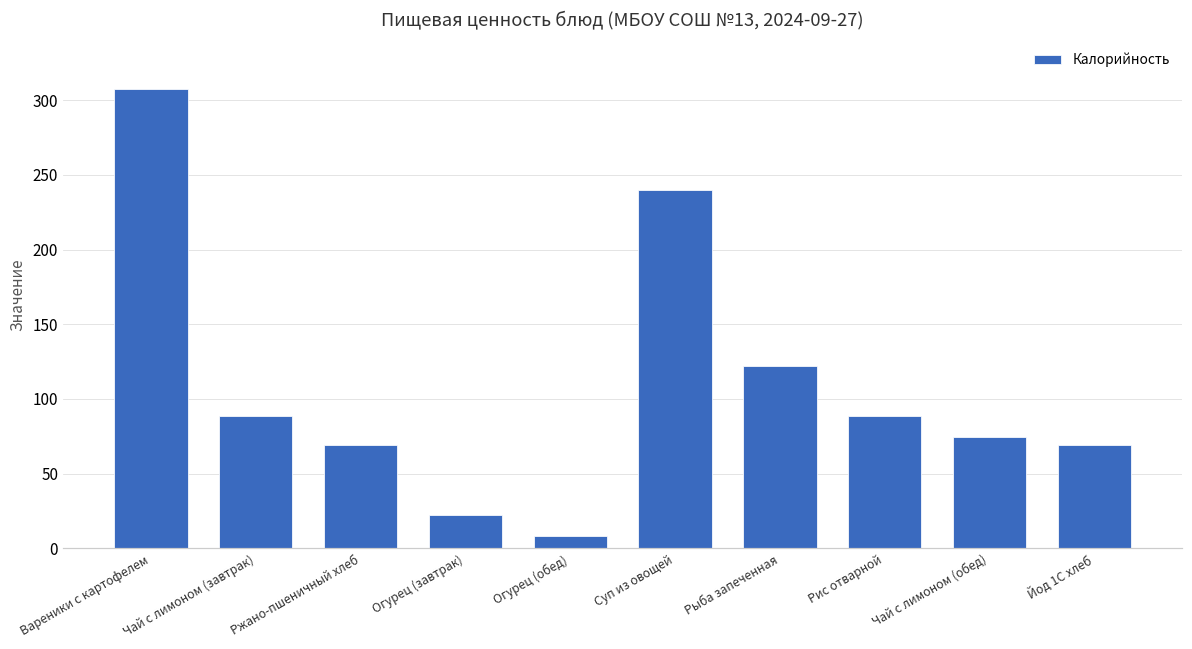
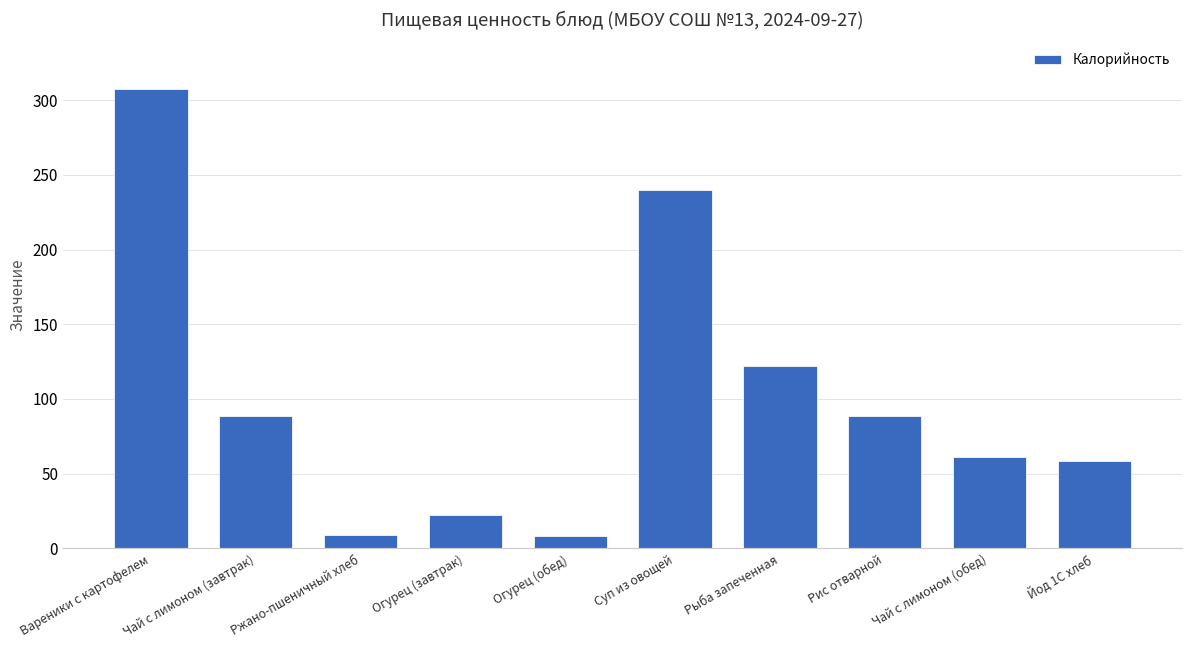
  {
    "Вареники с картофелем": 308,
    "Чай с лимоном (завтрак)": 88,
-   "Ржано-пшеничный хлеб": 69,
+   "Ржано-пшеничный хлеб": 9,
    "Огурец (завтрак)": 22,
    "Огурец (обед)": 8,
    "Суп из овощей": 240,
    "Рыба запеченная": 122,
    "Рис отварной": 88,
-   "Чай с лимоном (обед)": 75,
-   "Йод 1С хлеб": 69
+   "Чай с лимоном (обед)": 61,
+   "Йод 1С хлеб": 59
  }
